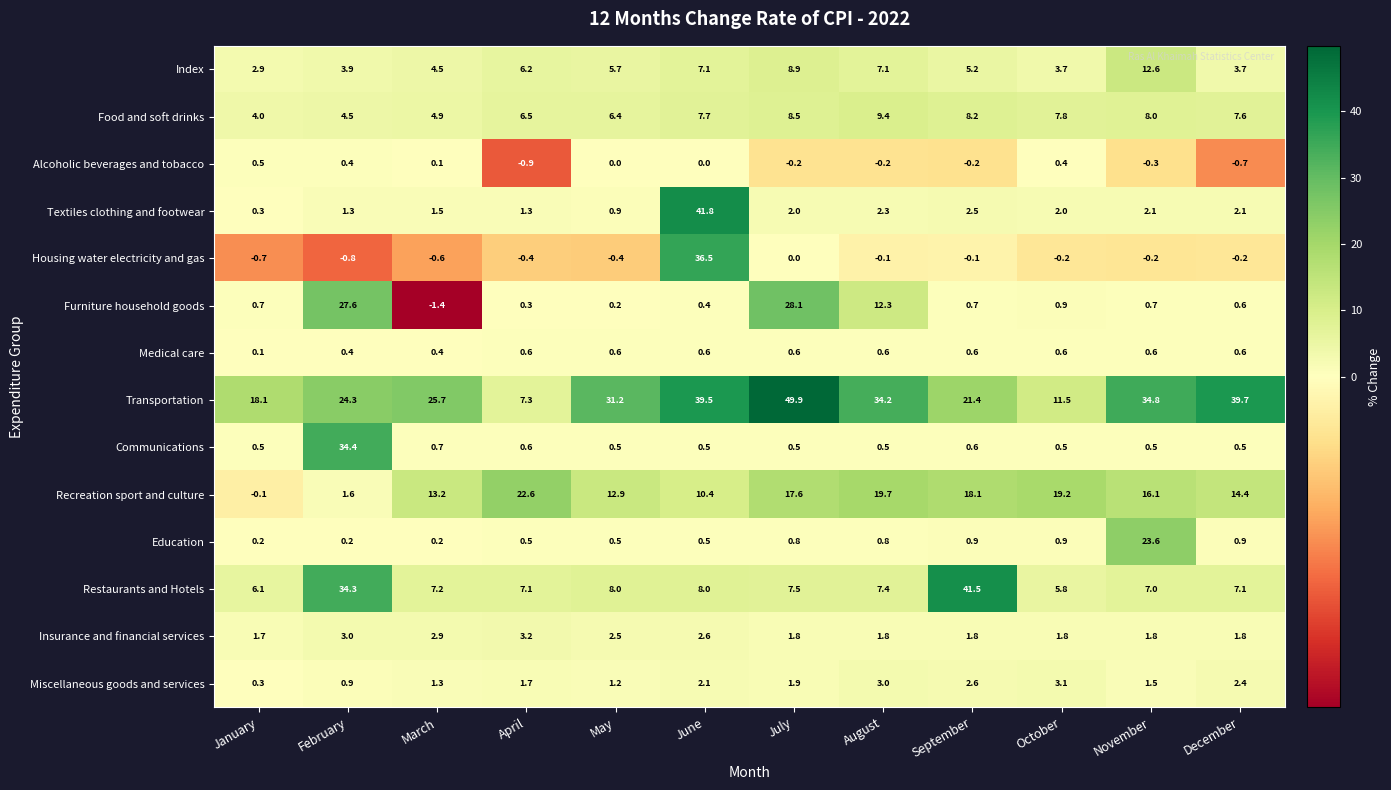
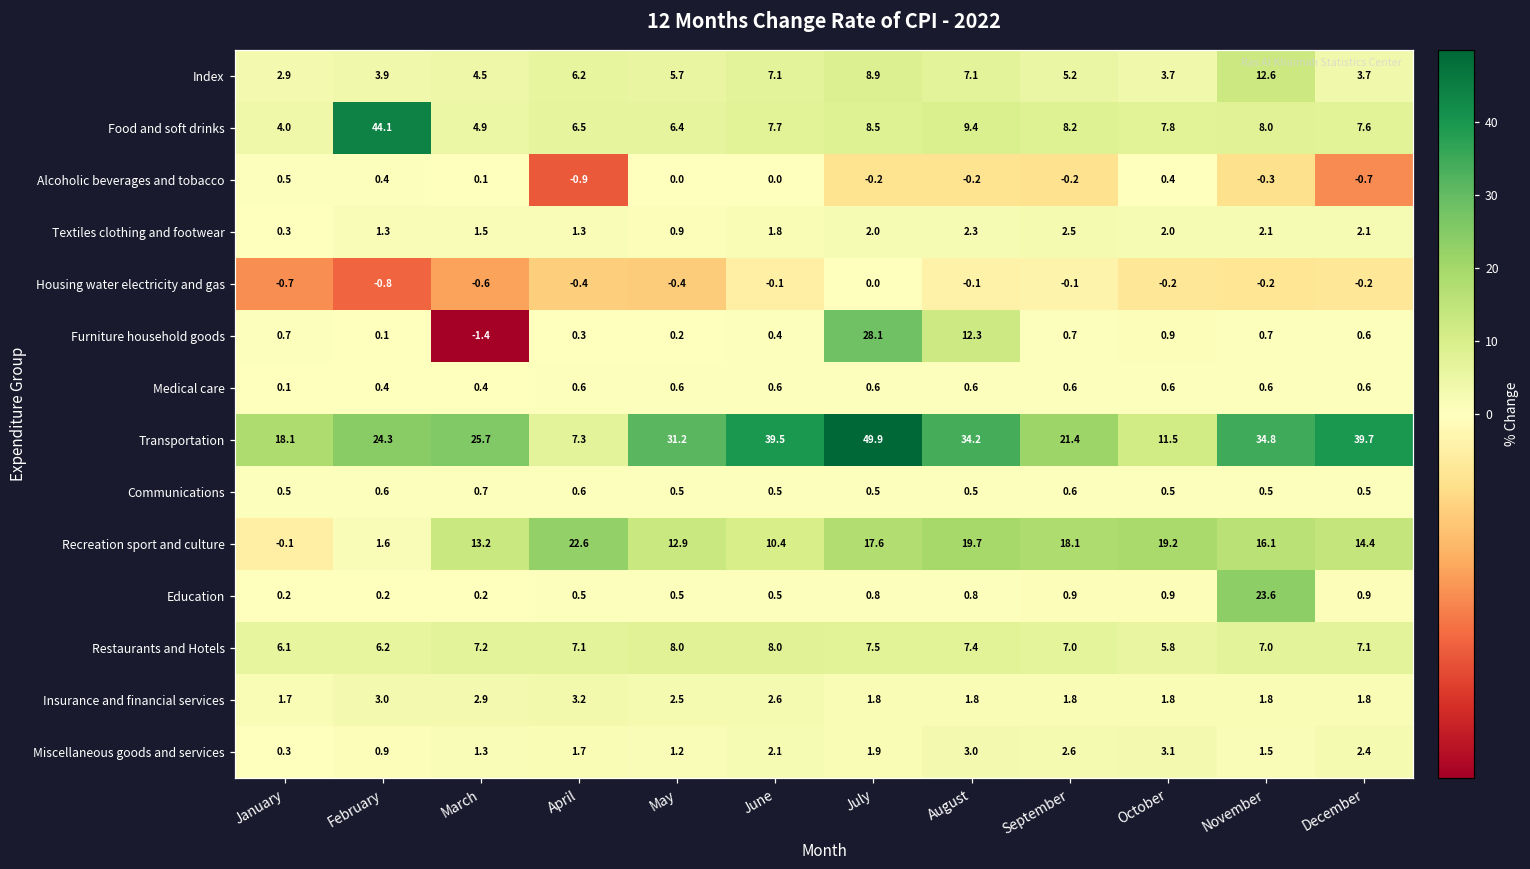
  {
    "Index": {
      "January": 2.9,
      "February": 3.9,
      "March": 4.5,
      "April": 6.2,
      "May": 5.7,
      "June": 7.1,
      "July": 8.9,
      "August": 7.1,
      "September": 5.2,
      "October": 3.7,
      "November": 12.6,
      "December": 3.7
    },
    "Food and soft drinks": {
      "January": 4.0,
-     "February": 4.5,
+     "February": 44.1,
      "March": 4.9,
      "April": 6.5,
      "May": 6.4,
      "June": 7.7,
      "July": 8.5,
      "August": 9.4,
      "September": 8.2,
      "October": 7.8,
      "November": 8.0,
      "December": 7.6
    },
    "Alcoholic beverages and tobacco": {
      "January": 0.5,
      "February": 0.4,
      "March": 0.1,
      "April": -0.9,
      "May": 0.0,
      "June": 0.0,
      "July": -0.2,
      "August": -0.2,
      "September": -0.2,
      "October": 0.4,
      "November": -0.3,
      "December": -0.7
    },
    "Textiles clothing and footwear": {
      "January": 0.3,
      "February": 1.3,
      "March": 1.5,
      "April": 1.3,
      "May": 0.9,
-     "June": 41.8,
+     "June": 1.8,
      "July": 2.0,
      "August": 2.3,
      "September": 2.5,
      "October": 2.0,
      "November": 2.1,
      "December": 2.1
    },
    "Housing water electricity and gas": {
      "January": -0.7,
      "February": -0.8,
      "March": -0.6,
      "April": -0.4,
      "May": -0.4,
-     "June": 36.5,
+     "June": -0.1,
      "July": 0.0,
      "August": -0.1,
      "September": -0.1,
      "October": -0.2,
      "November": -0.2,
      "December": -0.2
    },
    "Furniture household goods": {
      "January": 0.7,
-     "February": 27.6,
+     "February": 0.1,
      "March": -1.4,
      "April": 0.3,
      "May": 0.2,
      "June": 0.4,
      "July": 28.1,
      "August": 12.3,
      "September": 0.7,
      "October": 0.9,
      "November": 0.7,
      "December": 0.6
    },
    "Medical care": {
      "January": 0.1,
      "February": 0.4,
      "March": 0.4,
      "April": 0.6,
      "May": 0.6,
      "June": 0.6,
      "July": 0.6,
      "August": 0.6,
      "September": 0.6,
      "October": 0.6,
      "November": 0.6,
      "December": 0.6
    },
    "Transportation": {
      "January": 18.1,
      "February": 24.3,
      "March": 25.7,
      "April": 7.3,
      "May": 31.2,
      "June": 39.5,
      "July": 49.9,
      "August": 34.2,
      "September": 21.4,
      "October": 11.5,
      "November": 34.8,
      "December": 39.7
    },
    "Communications": {
      "January": 0.5,
-     "February": 34.4,
+     "February": 0.6,
      "March": 0.7,
      "April": 0.6,
      "May": 0.5,
      "June": 0.5,
      "July": 0.5,
      "August": 0.5,
      "September": 0.6,
      "October": 0.5,
      "November": 0.5,
      "December": 0.5
    },
    "Recreation sport and culture": {
      "January": -0.1,
      "February": 1.6,
      "March": 13.2,
      "April": 22.6,
      "May": 12.9,
      "June": 10.4,
      "July": 17.6,
      "August": 19.7,
      "September": 18.1,
      "October": 19.2,
      "November": 16.1,
      "December": 14.4
    },
    "Education": {
      "January": 0.2,
      "February": 0.2,
      "March": 0.2,
      "April": 0.5,
      "May": 0.5,
      "June": 0.5,
      "July": 0.8,
      "August": 0.8,
      "September": 0.9,
      "October": 0.9,
      "November": 23.6,
      "December": 0.9
    },
    "Restaurants and Hotels": {
      "January": 6.1,
-     "February": 34.3,
+     "February": 6.2,
      "March": 7.2,
      "April": 7.1,
      "May": 8.0,
      "June": 8.0,
      "July": 7.5,
      "August": 7.4,
-     "September": 41.5,
+     "September": 7.0,
      "October": 5.8,
      "November": 7.0,
      "December": 7.1
    },
    "Insurance and financial services": {
      "January": 1.7,
      "February": 3.0,
      "March": 2.9,
      "April": 3.2,
      "May": 2.5,
      "June": 2.6,
      "July": 1.8,
      "August": 1.8,
      "September": 1.8,
      "October": 1.8,
      "November": 1.8,
      "December": 1.8
    },
    "Miscellaneous goods and services": {
      "January": 0.3,
      "February": 0.9,
      "March": 1.3,
      "April": 1.7,
      "May": 1.2,
      "June": 2.1,
      "July": 1.9,
      "August": 3.0,
      "September": 2.6,
      "October": 3.1,
      "November": 1.5,
      "December": 2.4
    }
  }
